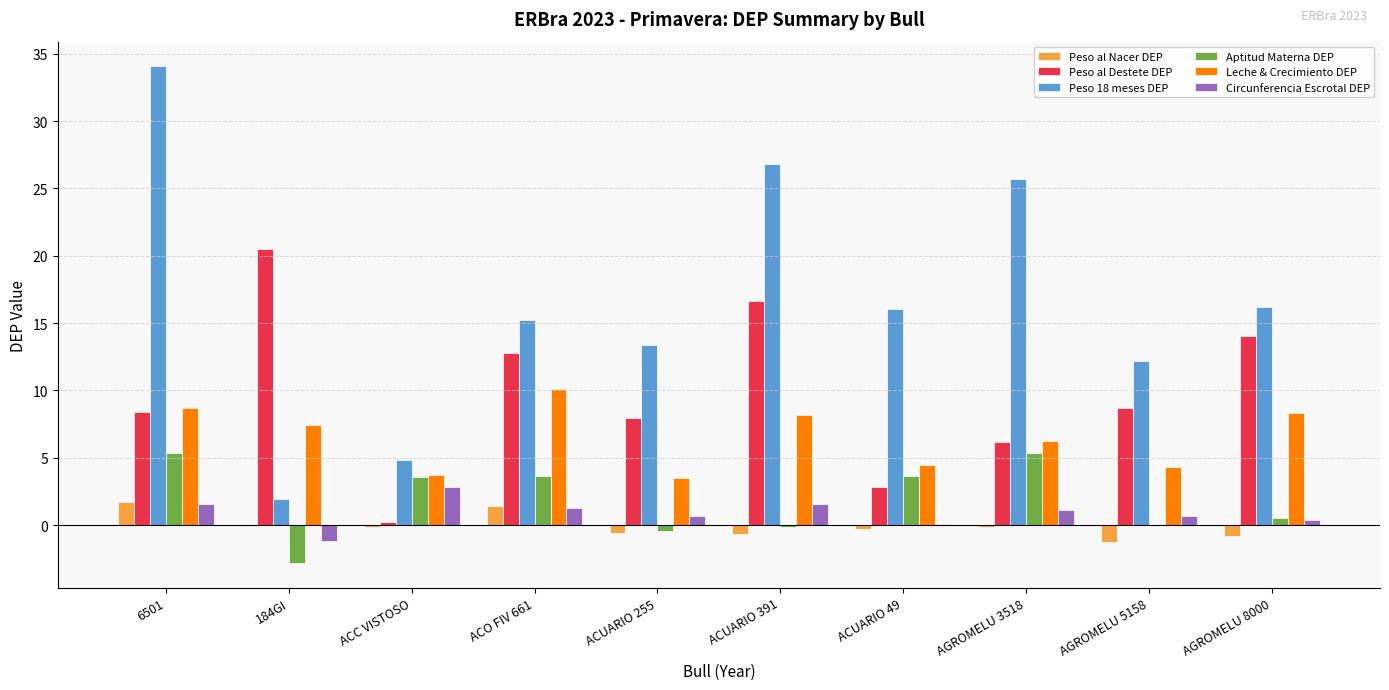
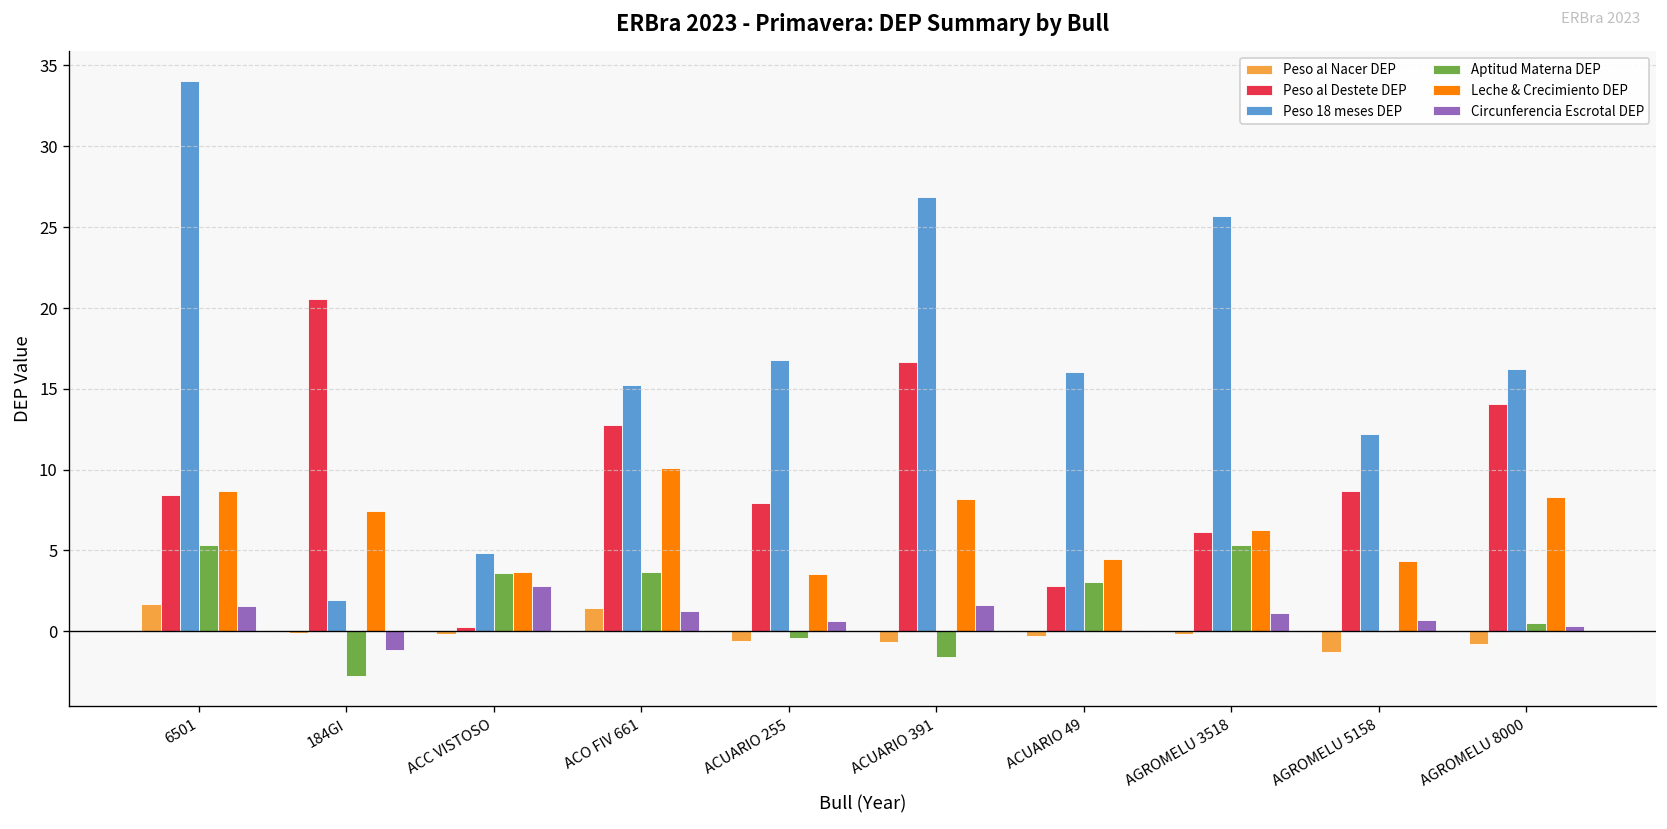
  {
    "Peso al Nacer DEP": {
      "6501": 1.7,
      "ACO FIV 661": 1.4,
      "ACUARIO 255": -0.6,
      "ACUARIO 391": -0.6,
      "ACUARIO 49": -0.3,
      "AGROMELU 5158": -1.3,
      "AGROMELU 8000": -0.8
    },
    "Peso al Destete DEP": {
      "6501": 8.4,
      "184GI": 20.5,
      "ACC VISTOSO": 0.2,
      "ACO FIV 661": 12.8,
      "ACUARIO 255": 7.9,
      "ACUARIO 391": 16.7,
      "ACUARIO 49": 2.8,
      "AGROMELU 3518": 6.1,
      "AGROMELU 5158": 8.7,
      "AGROMELU 8000": 14.0
    },
    "Peso 18 meses DEP": {
      "6501": 34.1,
      "184GI": 2.0,
      "ACC VISTOSO": 4.9,
      "ACO FIV 661": 15.2,
-     "ACUARIO 255": 13.4,
+     "ACUARIO 255": 16.8,
      "ACUARIO 391": 26.8,
      "ACUARIO 49": 16.1,
      "AGROMELU 3518": 25.7,
      "AGROMELU 5158": 12.2,
      "AGROMELU 8000": 16.2
    },
    "Aptitud Materna DEP": {
      "6501": 5.3,
      "184GI": -2.8,
      "ACC VISTOSO": 3.6,
      "ACO FIV 661": 3.7,
      "ACUARIO 255": -0.4,
-     "ACUARIO 391": -0.1,
-     "ACUARIO 49": 3.6,
+     "ACUARIO 391": -1.6,
+     "ACUARIO 49": 3.0,
      "AGROMELU 3518": 5.4,
      "AGROMELU 8000": 0.5
    },
    "Leche & Crecimiento DEP": {
      "6501": 8.7,
      "184GI": 7.5,
      "ACC VISTOSO": 3.7,
      "ACO FIV 661": 10.1,
      "ACUARIO 255": 3.5,
      "ACUARIO 391": 8.2,
      "ACUARIO 49": 4.4,
      "AGROMELU 3518": 6.3,
      "AGROMELU 5158": 4.3,
      "AGROMELU 8000": 8.3
    },
    "Circunferencia Escrotal DEP": {
      "6501": 1.5,
      "184GI": -1.2,
      "ACC VISTOSO": 2.8,
      "ACO FIV 661": 1.3,
      "ACUARIO 255": 0.7,
      "ACUARIO 391": 1.6,
      "AGROMELU 3518": 1.1,
      "AGROMELU 5158": 0.7,
      "AGROMELU 8000": 0.4
    }
  }
